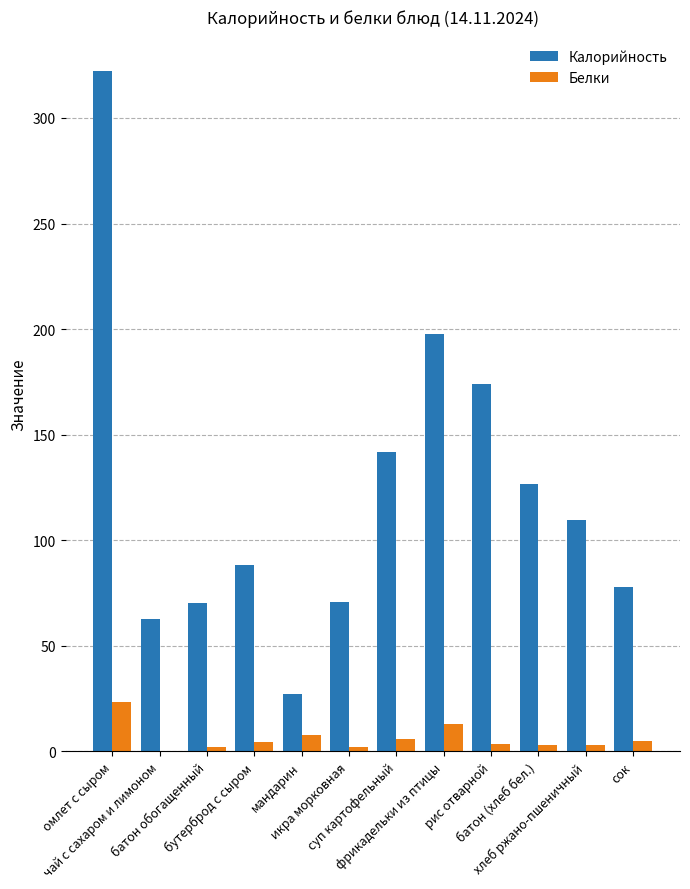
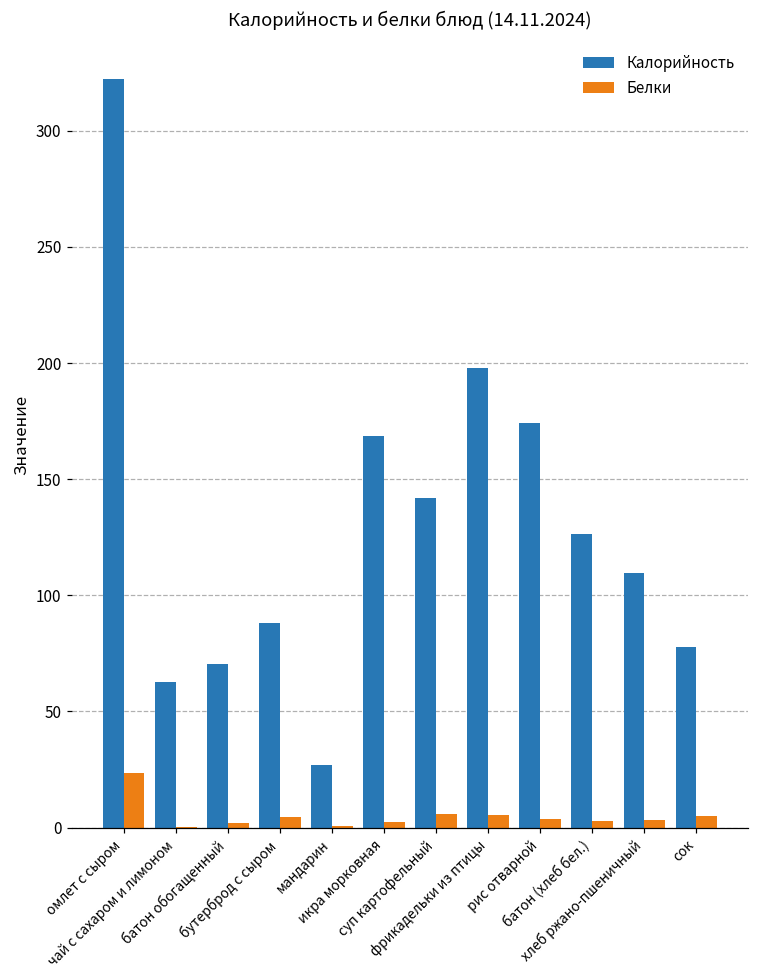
  {
    "Калорийность": {
      "омлет с сыром": 322,
      "чай с сахаром и лимоном": 63,
      "батон обогащенный": 70,
      "бутерброд с сыром": 88,
      "мандарин": 27,
-     "икра морковная": 71,
+     "икра морковная": 169,
      "суп картофельный": 142,
      "фрикадельки из птицы": 198,
      "рис отварной": 174,
      "батон (хлеб бел.)": 126,
      "хлеб ржано-пшеничный": 110,
      "сок": 78
    },
    "Белки": {
      "омлет с сыром": 23,
      "батон обогащенный": 2,
      "бутерброд с сыром": 5,
-     "мандарин": 8,
+     "мандарин": 1,
      "икра морковная": 2,
      "суп картофельный": 6,
-     "фрикадельки из птицы": 13,
+     "фрикадельки из птицы": 5,
      "рис отварной": 4,
      "батон (хлеб бел.)": 3,
      "хлеб ржано-пшеничный": 3,
      "сок": 5
    }
  }
